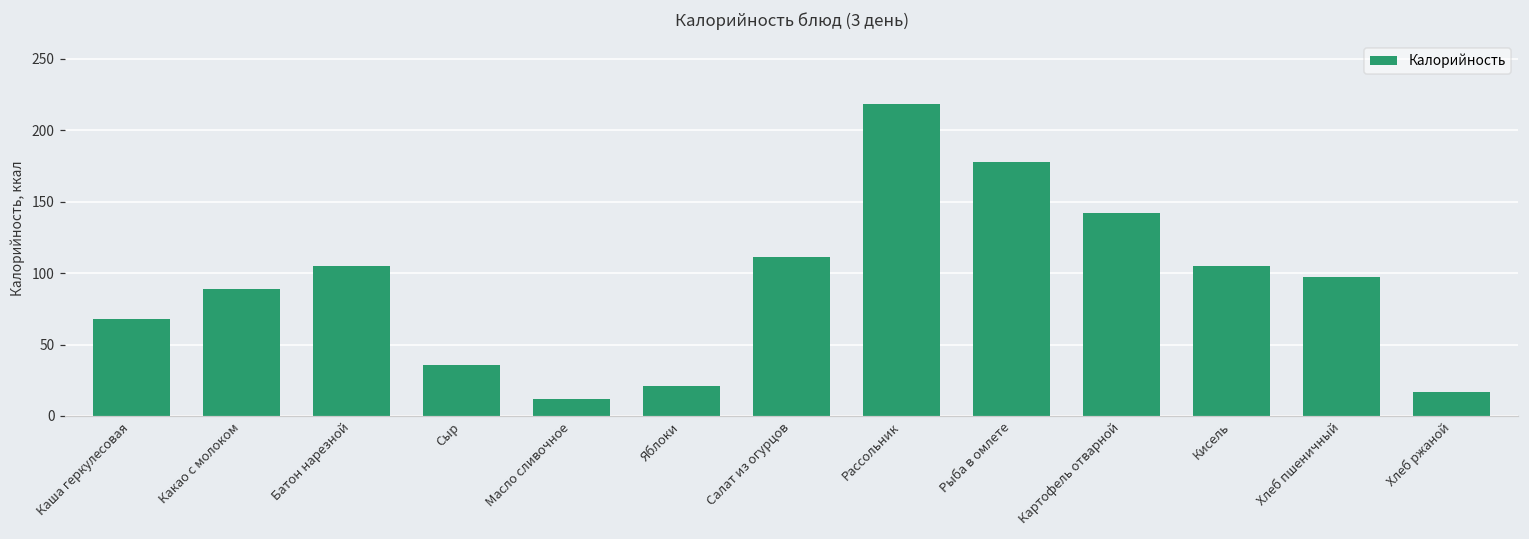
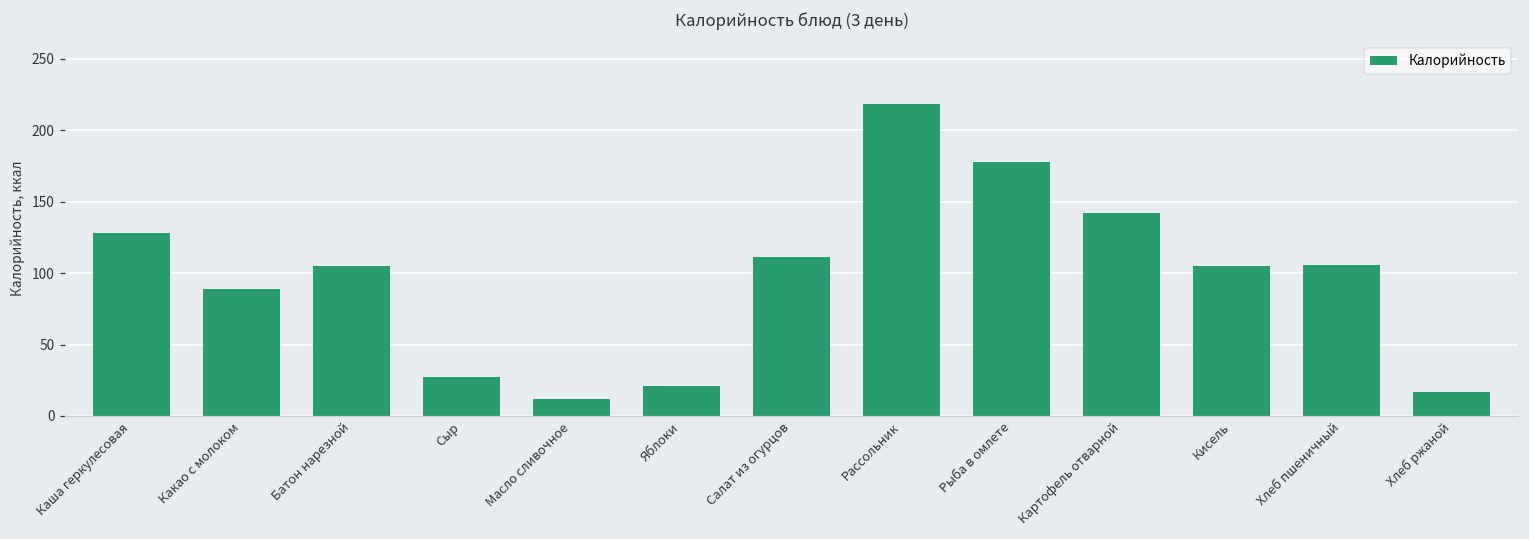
  {
-   "Каша геркулесовая": 68,
+   "Каша геркулесовая": 128,
    "Какао с молоком": 89,
    "Батон нарезной": 105,
-   "Сыр": 36,
+   "Сыр": 27,
    "Масло сливочное": 12,
    "Яблоки": 21,
    "Салат из огурцов": 112,
    "Рассольник": 219,
    "Рыба в омлете": 178,
    "Картофель отварной": 142,
    "Кисель": 105,
-   "Хлеб пшеничный": 98,
+   "Хлеб пшеничный": 106,
    "Хлеб ржаной": 17
  }
